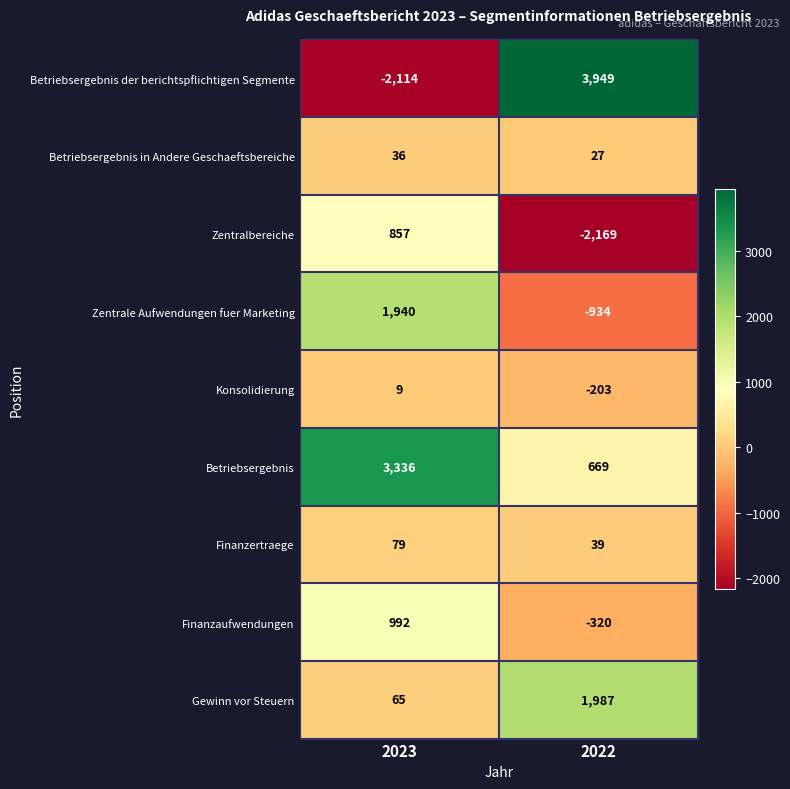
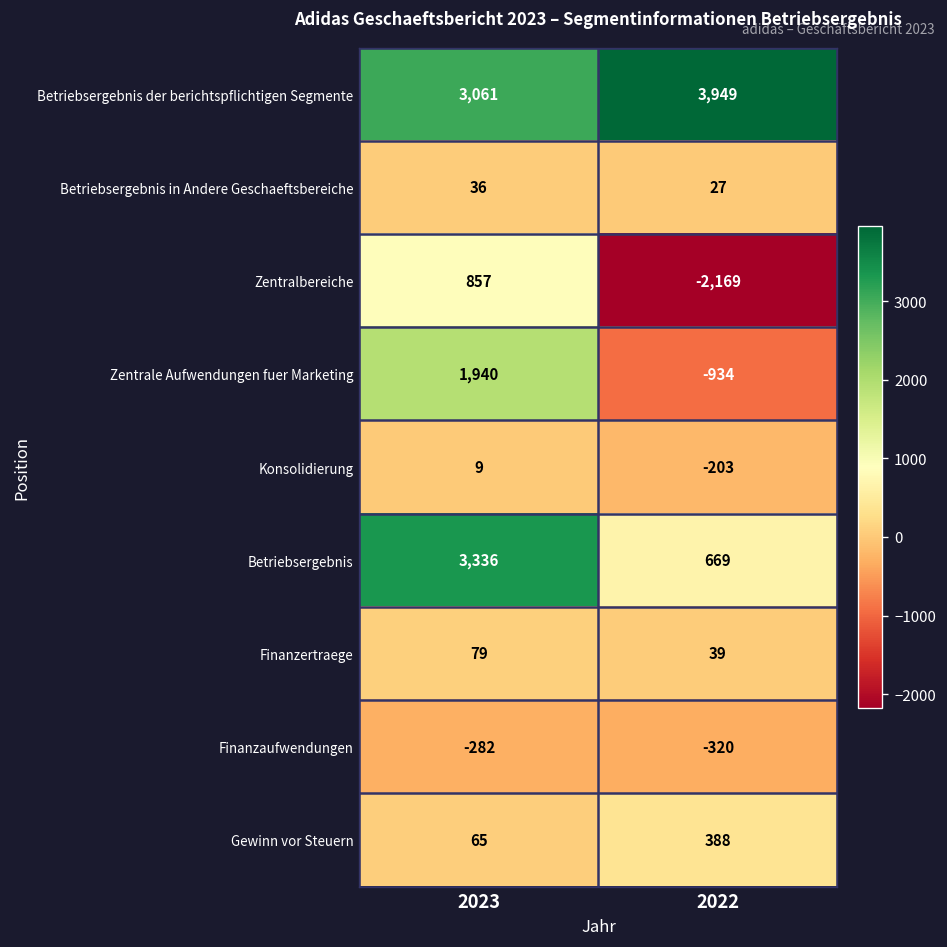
  {
    "Betriebsergebnis der berichtspflichtigen Segmente": {
-     "2023": "-2,114",
+     "2023": "3,061",
      "2022": "3,949"
    },
    "Betriebsergebnis in Andere Geschaeftsbereiche": {
      "2023": "36",
      "2022": "27"
    },
    "Zentralbereiche": {
      "2023": "857",
      "2022": "-2,169"
    },
    "Zentrale Aufwendungen fuer Marketing": {
      "2023": "1,940",
      "2022": "-934"
    },
    "Konsolidierung": {
      "2023": "9",
      "2022": "-203"
    },
    "Betriebsergebnis": {
      "2023": "3,336",
      "2022": "669"
    },
    "Finanzertraege": {
      "2023": "79",
      "2022": "39"
    },
    "Finanzaufwendungen": {
-     "2023": "992",
+     "2023": "-282",
      "2022": "-320"
    },
    "Gewinn vor Steuern": {
      "2023": "65",
-     "2022": "1,987"
+     "2022": "388"
    }
  }
